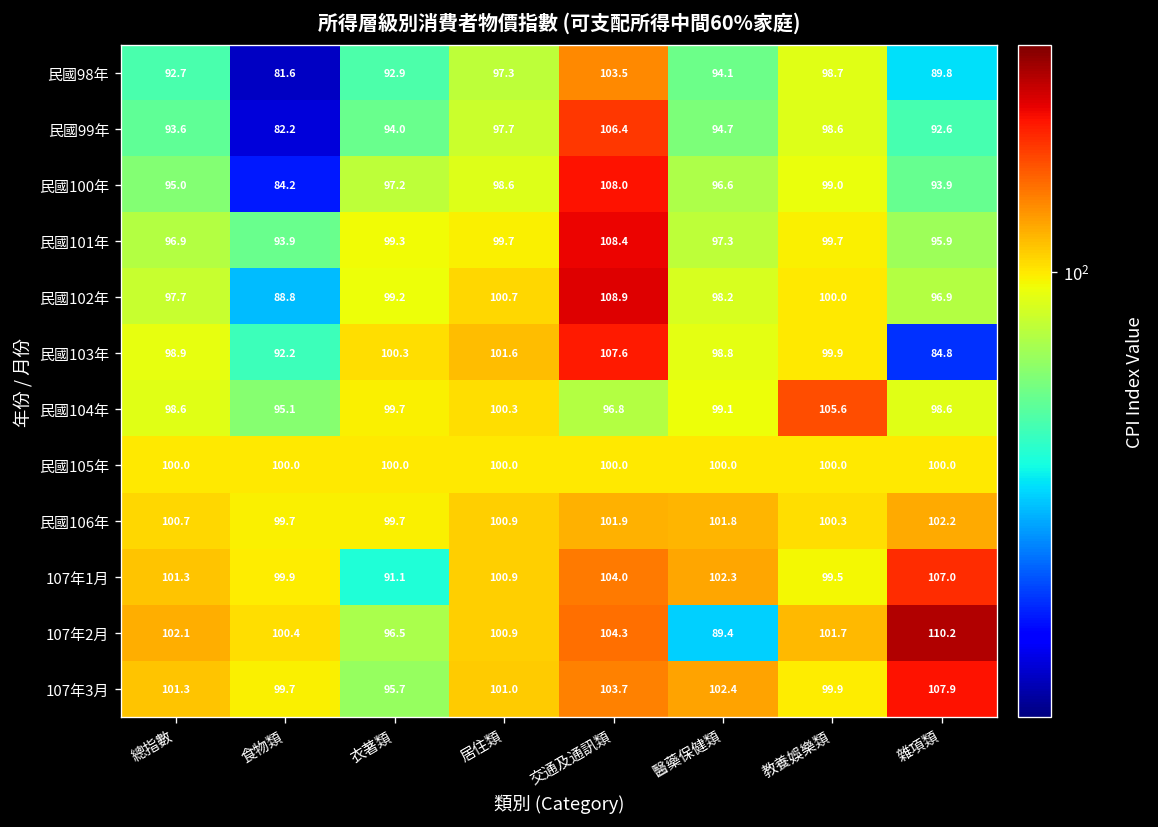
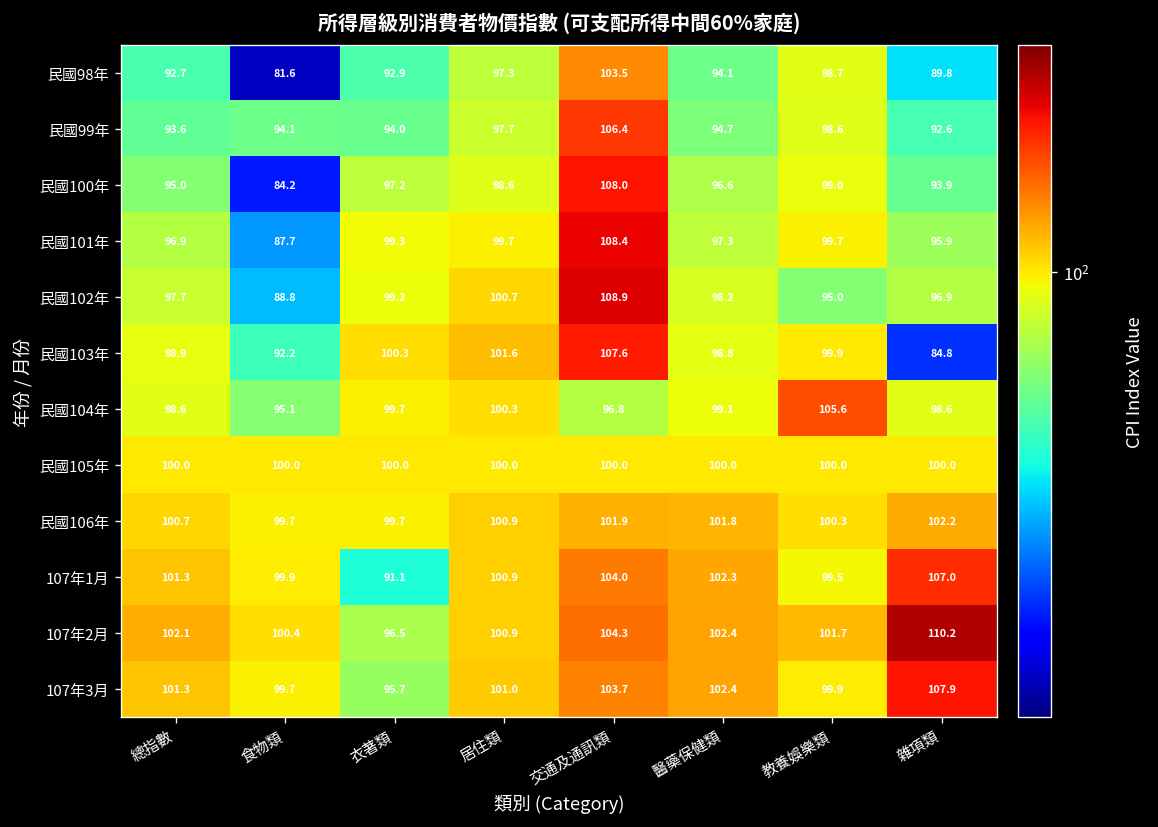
  {
    "民國98年": {
      "總指數": 92.7,
      "食物類": 81.6,
      "衣著類": 92.9,
      "居住類": 97.3,
      "交通及通訊類": 103.5,
      "醫藥保健類": 94.1,
      "教養娛樂類": 98.7,
      "雜項類": 89.8
    },
    "民國99年": {
      "總指數": 93.6,
-     "食物類": 82.2,
+     "食物類": 94.1,
      "衣著類": 94.0,
      "居住類": 97.7,
      "交通及通訊類": 106.4,
      "醫藥保健類": 94.7,
      "教養娛樂類": 98.6,
      "雜項類": 92.6
    },
    "民國100年": {
      "總指數": 95.0,
      "食物類": 84.2,
      "衣著類": 97.2,
      "居住類": 98.6,
      "交通及通訊類": 108.0,
      "醫藥保健類": 96.6,
      "教養娛樂類": 99.0,
      "雜項類": 93.9
    },
    "民國101年": {
      "總指數": 96.9,
-     "食物類": 93.9,
+     "食物類": 87.7,
      "衣著類": 99.3,
      "居住類": 99.7,
      "交通及通訊類": 108.4,
      "醫藥保健類": 97.3,
      "教養娛樂類": 99.7,
      "雜項類": 95.9
    },
    "民國102年": {
      "總指數": 97.7,
      "食物類": 88.8,
      "衣著類": 99.2,
      "居住類": 100.7,
      "交通及通訊類": 108.9,
      "醫藥保健類": 98.2,
-     "教養娛樂類": 100.0,
+     "教養娛樂類": 95.0,
      "雜項類": 96.9
    },
    "民國103年": {
      "總指數": 98.9,
      "食物類": 92.2,
      "衣著類": 100.3,
      "居住類": 101.6,
      "交通及通訊類": 107.6,
      "醫藥保健類": 98.8,
      "教養娛樂類": 99.9,
      "雜項類": 84.8
    },
    "民國104年": {
      "總指數": 98.6,
      "食物類": 95.1,
      "衣著類": 99.7,
      "居住類": 100.3,
      "交通及通訊類": 96.8,
      "醫藥保健類": 99.1,
      "教養娛樂類": 105.6,
      "雜項類": 98.6
    },
    "民國105年": {
      "總指數": 100.0,
      "食物類": 100.0,
      "衣著類": 100.0,
      "居住類": 100.0,
      "交通及通訊類": 100.0,
      "醫藥保健類": 100.0,
      "教養娛樂類": 100.0,
      "雜項類": 100.0
    },
    "民國106年": {
      "總指數": 100.7,
      "食物類": 99.7,
      "衣著類": 99.7,
      "居住類": 100.9,
      "交通及通訊類": 101.9,
      "醫藥保健類": 101.8,
      "教養娛樂類": 100.3,
      "雜項類": 102.2
    },
    "107年1月": {
      "總指數": 101.3,
      "食物類": 99.9,
      "衣著類": 91.1,
      "居住類": 100.9,
      "交通及通訊類": 104.0,
      "醫藥保健類": 102.3,
      "教養娛樂類": 99.5,
      "雜項類": 107.0
    },
    "107年2月": {
      "總指數": 102.1,
      "食物類": 100.4,
      "衣著類": 96.5,
      "居住類": 100.9,
      "交通及通訊類": 104.3,
-     "醫藥保健類": 89.4,
+     "醫藥保健類": 102.4,
      "教養娛樂類": 101.7,
      "雜項類": 110.2
    },
    "107年3月": {
      "總指數": 101.3,
      "食物類": 99.7,
      "衣著類": 95.7,
      "居住類": 101.0,
      "交通及通訊類": 103.7,
      "醫藥保健類": 102.4,
      "教養娛樂類": 99.9,
      "雜項類": 107.9
    }
  }
